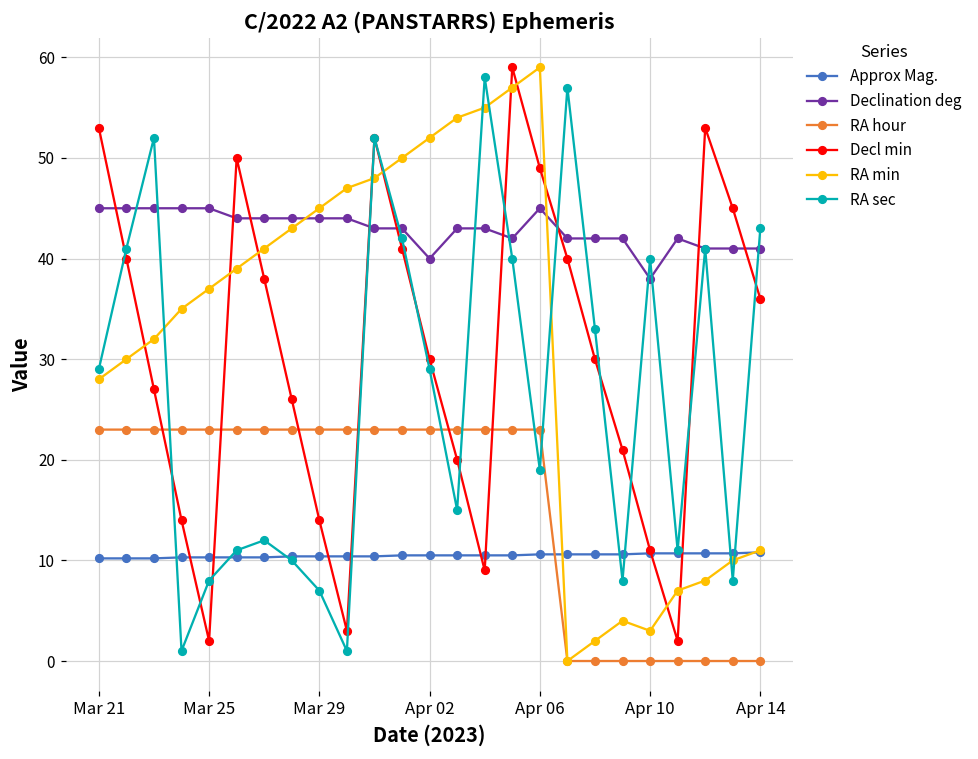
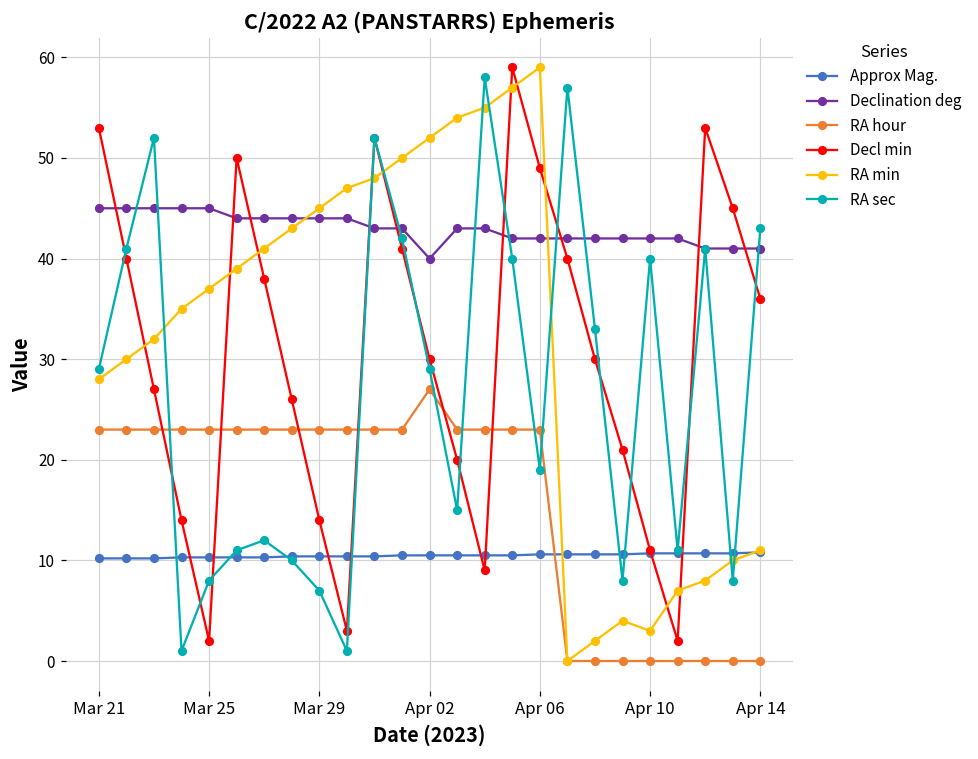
  {
    "Approx Mag.": {
      "Mar 21": 10,
      "Mar 25": 10,
      "Mar 29": 10,
      "Apr 02": 11,
      "Apr 06": 11,
      "Apr 10": 11
    },
    "Declination deg": {
      "Mar 21": 45,
      "Mar 25": 45,
      "Mar 29": 44,
      "Apr 02": 40,
-     "Apr 06": 45,
-     "Apr 10": 38,
+     "Apr 06": 42,
+     "Apr 10": 42,
      "Apr 14": 41
    },
    "RA hour": {
      "Mar 21": 23,
      "Mar 25": 23,
      "Mar 29": 23,
-     "Apr 02": 23,
+     "Apr 02": 27,
      "Apr 06": 23,
      "Apr 10": 0,
      "Apr 14": 0
    },
    "Decl min": {
      "Mar 21": 53,
      "Mar 25": 2,
      "Mar 29": 14,
      "Apr 02": 30,
      "Apr 06": 49,
      "Apr 10": 11,
      "Apr 14": 36
    },
    "RA min": {
      "Mar 21": 28,
      "Mar 25": 37,
      "Mar 29": 45,
      "Apr 02": 52,
      "Apr 06": 59,
      "Apr 10": 3
    },
    "RA sec": {
      "Mar 21": 29,
      "Mar 25": 8,
      "Mar 29": 7,
      "Apr 02": 29,
      "Apr 06": 19,
      "Apr 10": 40,
      "Apr 14": 43
    }
  }
